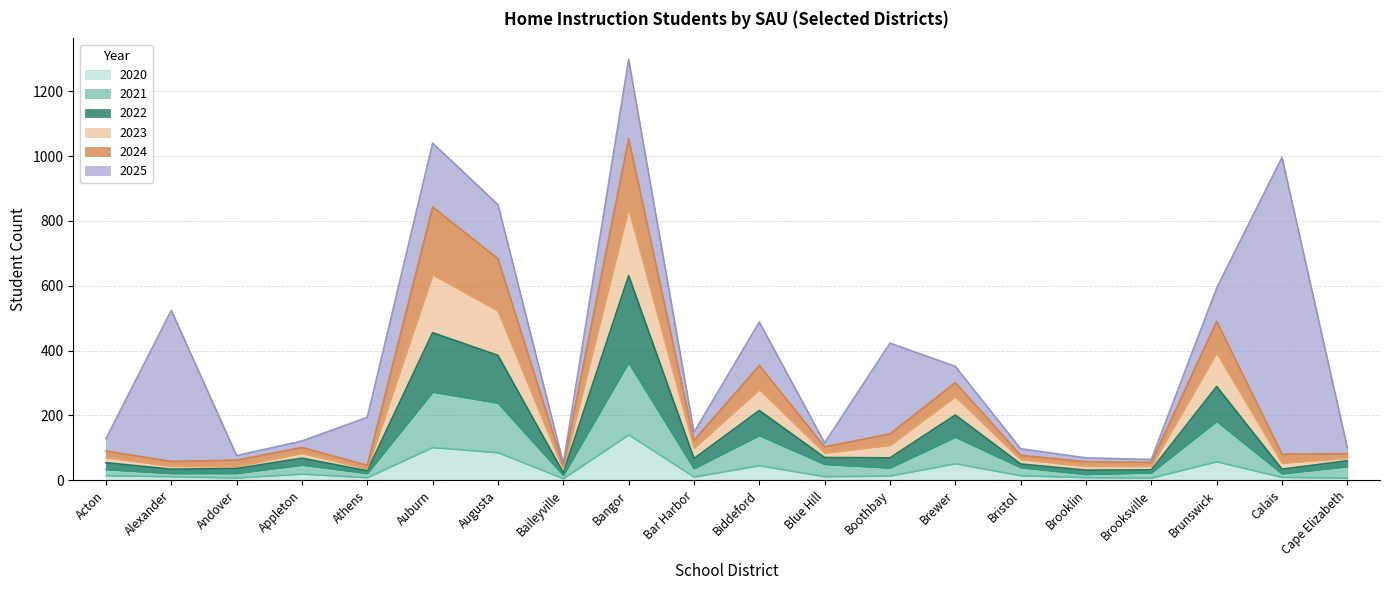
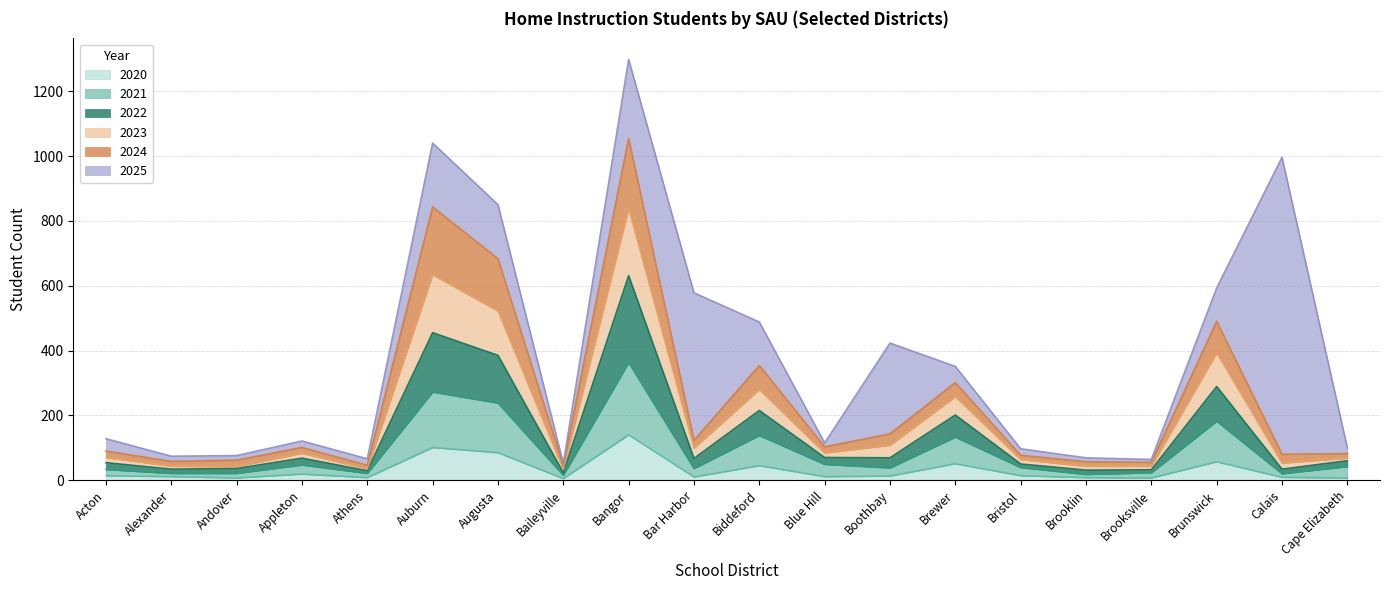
  {
    "2025": {
      "Acton": 40,
-     "Alexander": 470,
+     "Alexander": 20,
      "Andover": 10,
      "Appleton": 20,
-     "Athens": 150,
+     "Athens": 20,
      "Auburn": 200,
      "Augusta": 170,
      "Bangor": 240,
-     "Bar Harbor": 30,
+     "Bar Harbor": 460,
      "Biddeford": 130,
      "Blue Hill": 10,
      "Boothbay": 280,
      "Brewer": 50,
      "Bristol": 20,
      "Brooklin": 10,
      "Brooksville": 10,
      "Brunswick": 100,
      "Calais": 920,
      "Cape Elizabeth": 20
    }
  }
